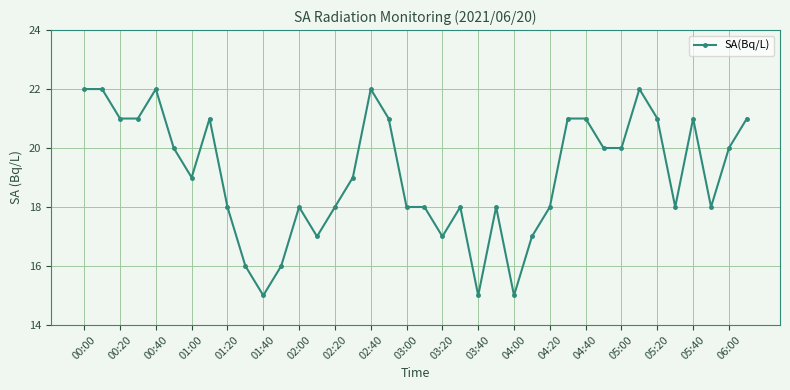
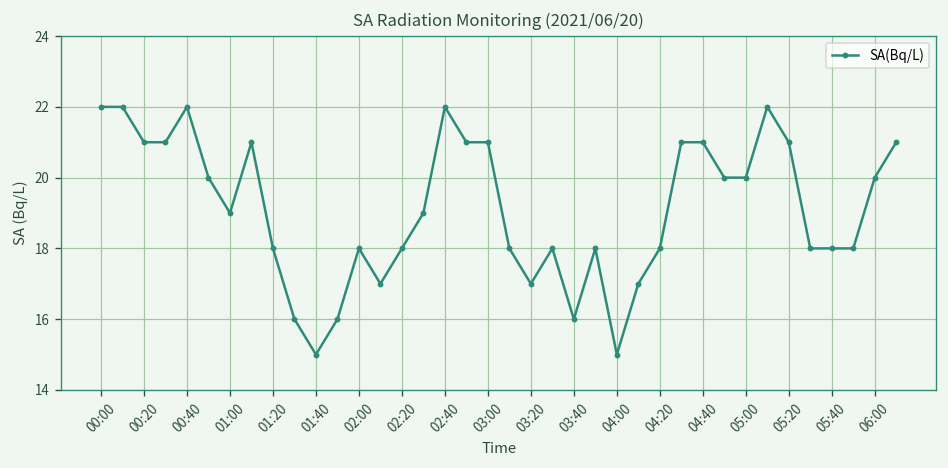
  {
    "00:00": 22,
    "00:20": 21,
    "00:40": 22,
    "01:00": 19,
    "01:20": 18,
    "01:40": 15,
    "02:00": 18,
    "02:20": 18,
    "02:40": 22,
-   "03:00": 18,
+   "03:00": 21,
    "03:20": 17,
-   "03:40": 15,
+   "03:40": 16,
    "04:00": 15,
    "04:20": 18,
    "04:40": 21,
    "05:00": 20,
    "05:20": 21,
-   "05:40": 21,
+   "05:40": 18,
    "06:00": 20
  }
